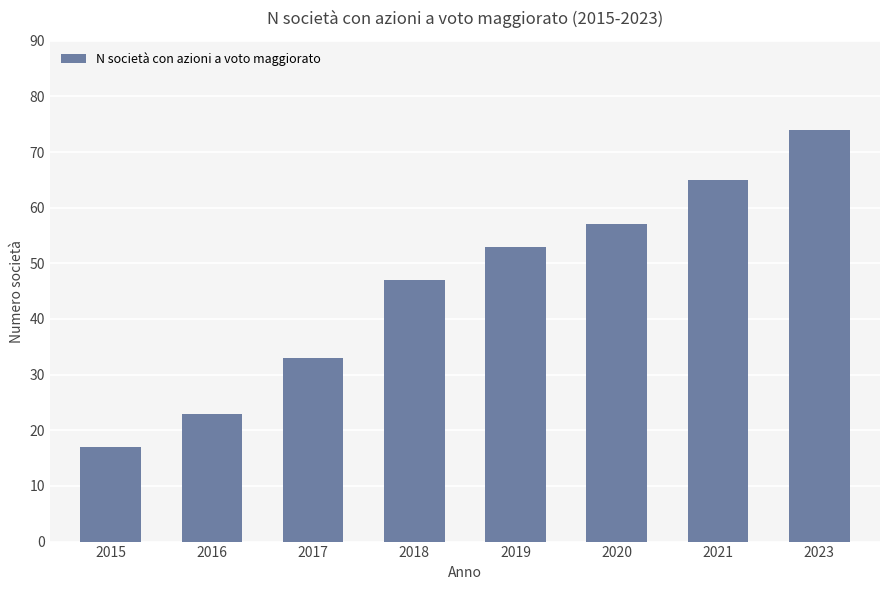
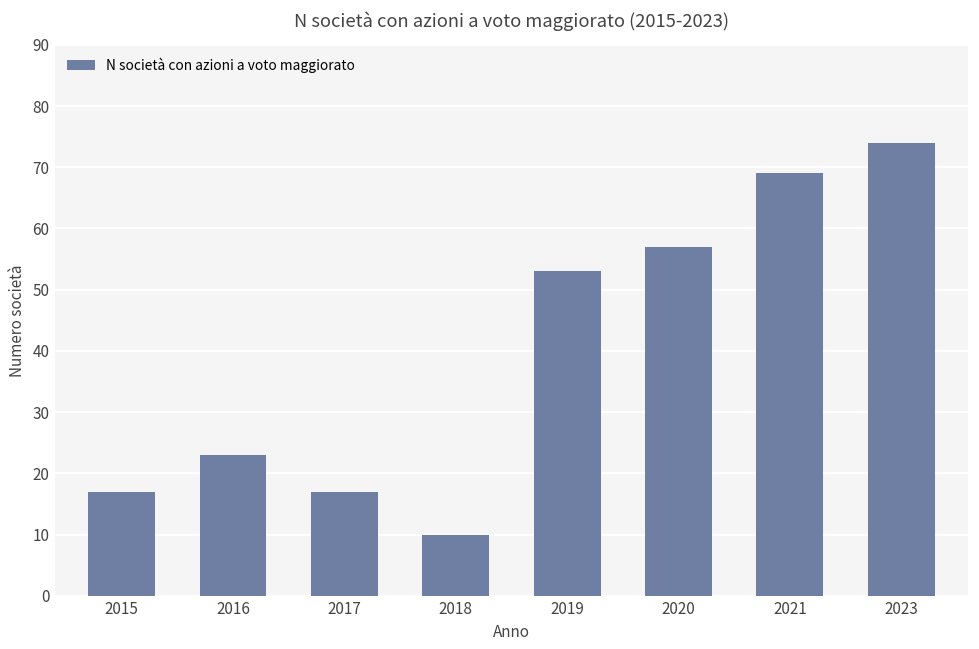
  {
    "2015": 17,
    "2016": 23,
-   "2017": 33,
-   "2018": 47,
+   "2017": 17,
+   "2018": 10,
    "2019": 53,
    "2020": 57,
-   "2021": 65,
+   "2021": 69,
    "2023": 74
  }
